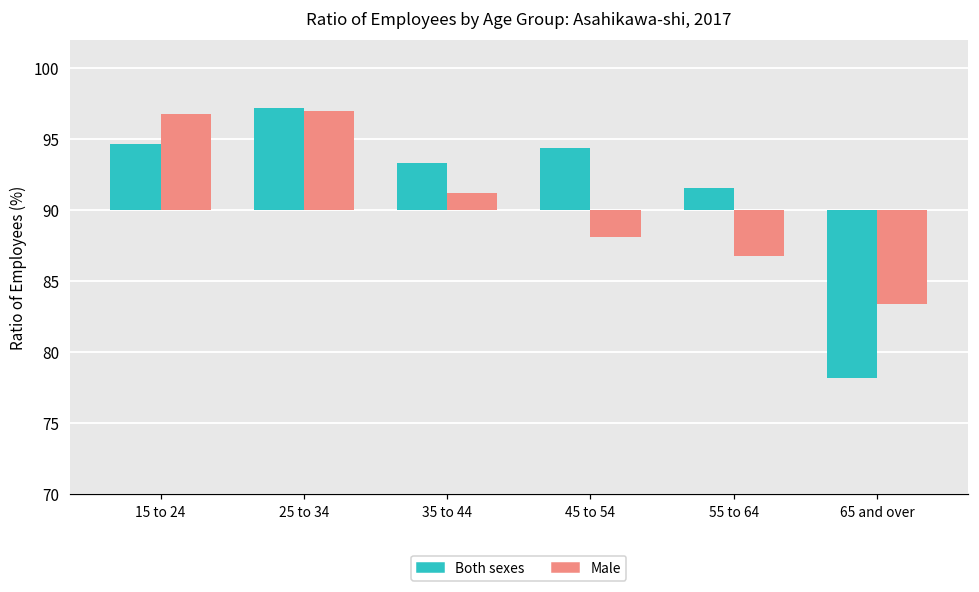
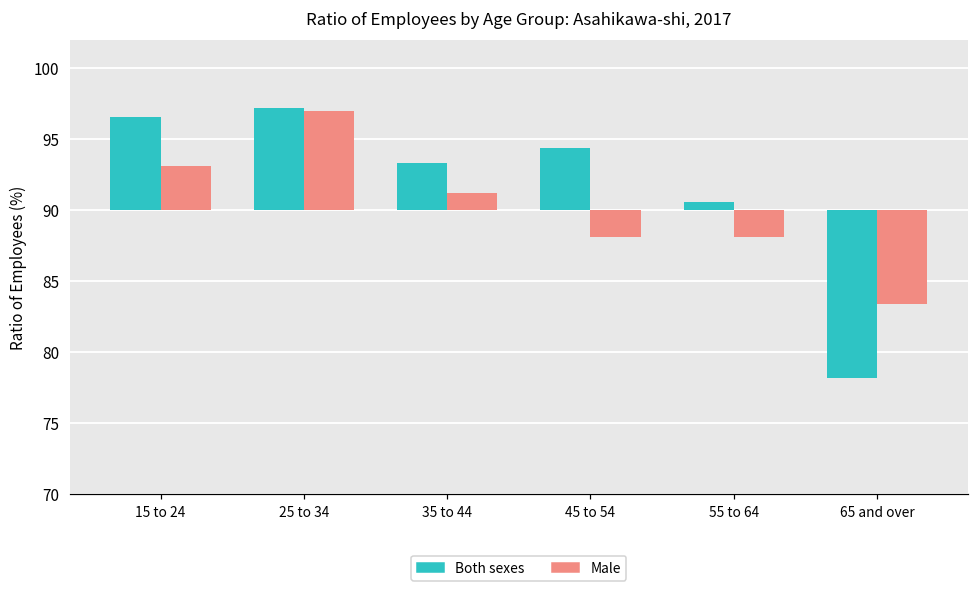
  {
    "Both sexes": {
-     "15 to 24": 94.7,
+     "15 to 24": 96.6,
      "25 to 34": 97.2,
      "35 to 44": 93.3,
      "45 to 54": 94.4,
-     "55 to 64": 91.6,
+     "55 to 64": 90.6,
      "65 and over": 78.2
    },
    "Male": {
-     "15 to 24": 96.8,
+     "15 to 24": 93.1,
      "25 to 34": 97.0,
      "35 to 44": 91.2,
      "45 to 54": 88.1,
-     "55 to 64": 86.8,
+     "55 to 64": 88.1,
      "65 and over": 83.4
    }
  }
